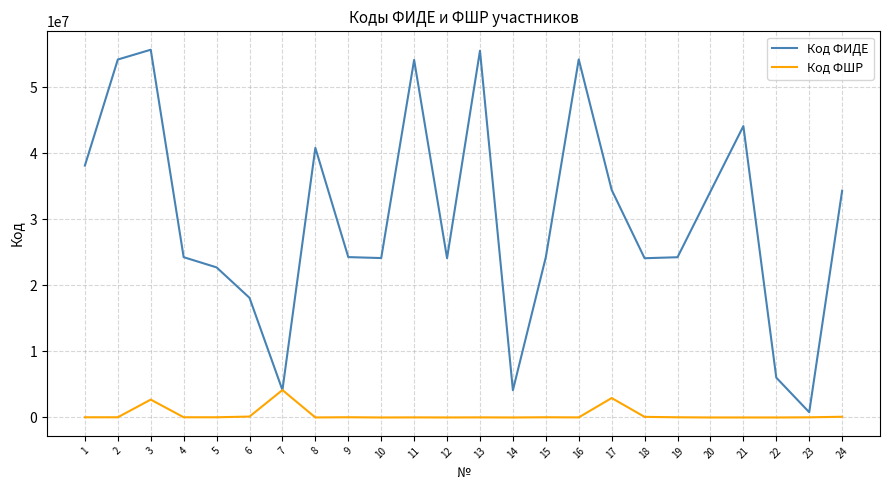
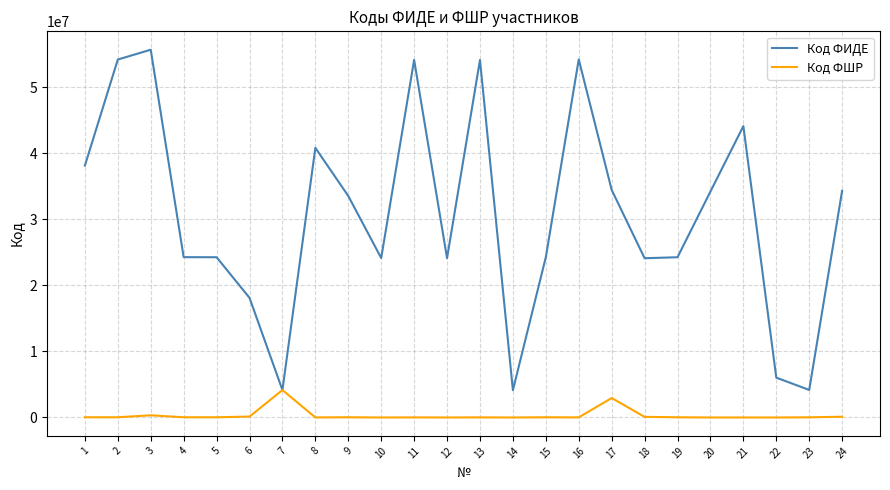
  {
    "Код ФИДЕ": {
      "1": 38000000,
      "2": 54000000,
      "3": 56000000,
      "4": 24000000,
-     "5": 23000000,
+     "5": 24000000,
      "6": 18000000,
      "8": 41000000,
-     "9": 24000000,
+     "9": 34000000,
      "10": 24000000,
      "11": 54000000,
      "12": 24000000,
-     "13": 56000000,
+     "13": 54000000,
      "14": 4000000,
      "15": 24000000,
      "16": 54000000,
      "17": 34000000,
      "18": 24000000,
      "19": 24000000,
      "20": 34000000,
      "21": 44000000,
      "22": 6000000,
-     "23": 1000000,
+     "23": 4000000,
      "24": 34000000
    },
    "Код ФШР": {
      "1": 0,
      "2": 0,
-     "3": 3000000,
+     "3": 0,
      "4": 0,
      "5": 0,
      "6": 0,
      "8": 0,
      "9": 0,
      "10": 0,
      "11": 0,
      "12": 0,
      "13": 0,
      "14": 0,
      "15": 0,
      "16": 0,
      "17": 3000000,
      "18": 0,
      "19": 0,
      "20": 0,
      "21": 0,
      "22": 0,
      "23": 0,
      "24": 0
    }
  }
